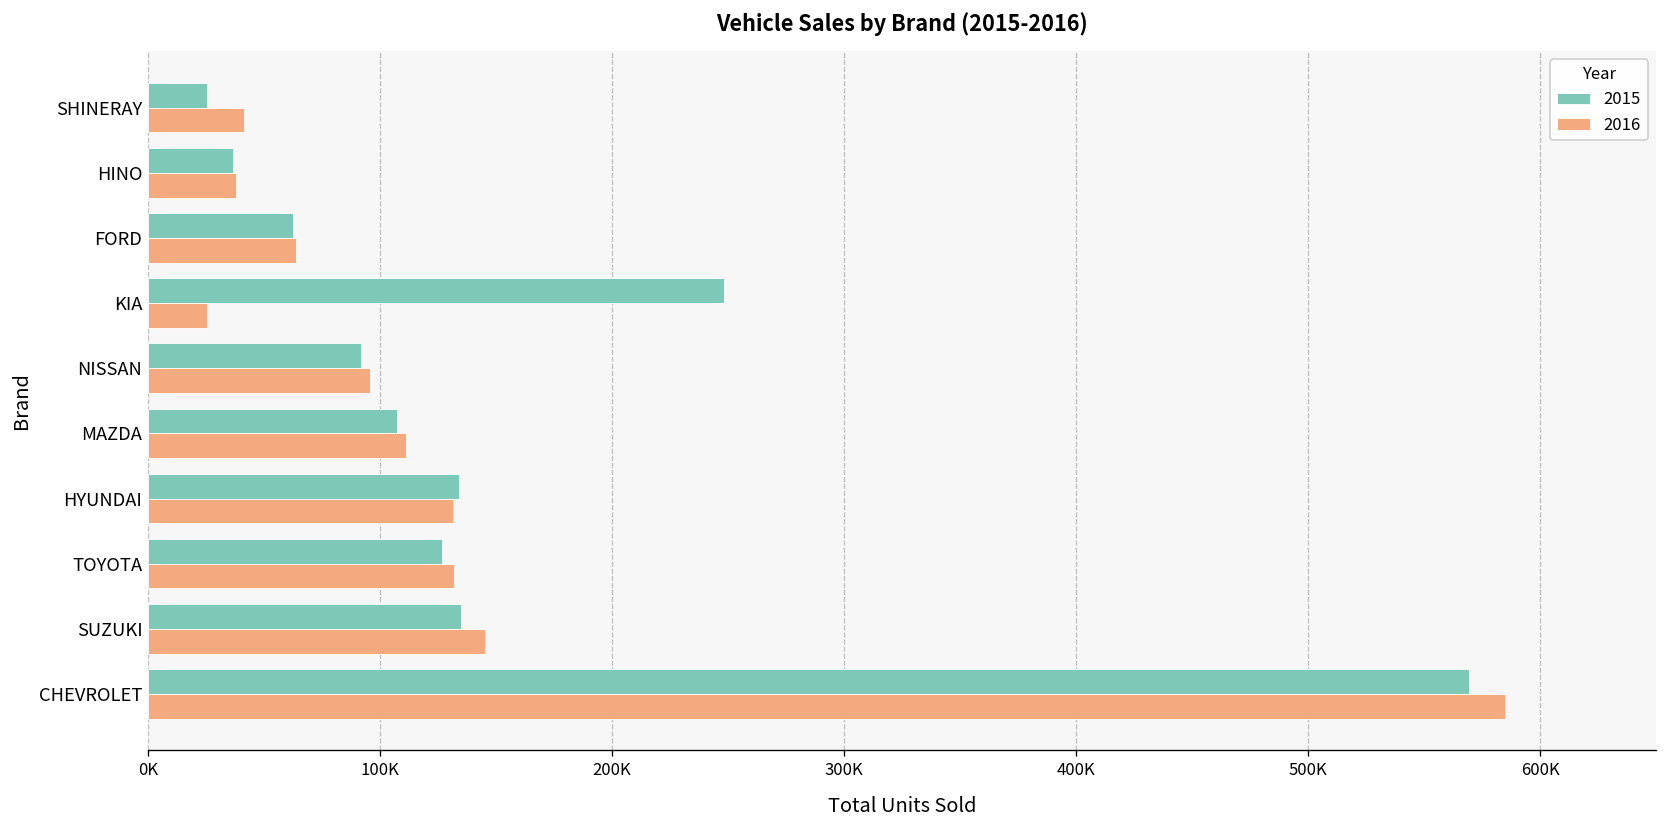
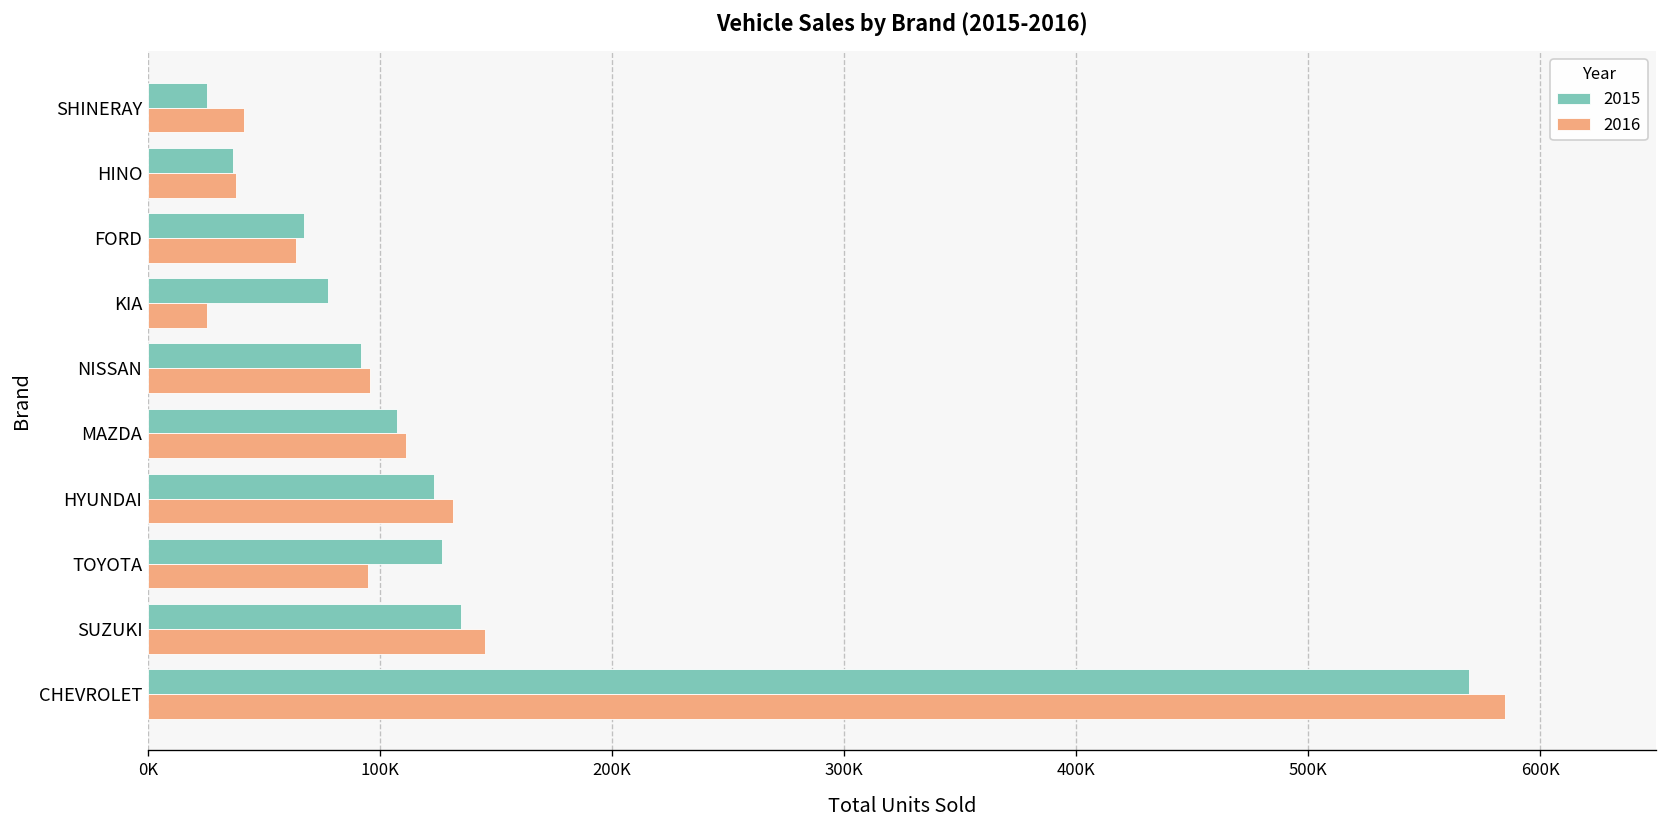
  {
    "2015": {
      "SHINERAY": 25000,
      "HINO": 37000,
-     "FORD": 62000,
-     "KIA": 248000,
+     "FORD": 67000,
+     "KIA": 77000,
      "NISSAN": 92000,
      "MAZDA": 107000,
-     "HYUNDAI": 134000,
+     "HYUNDAI": 123000,
      "TOYOTA": 127000,
      "SUZUKI": 135000,
      "CHEVROLET": 569000
    },
    "2016": {
      "SHINERAY": 41000,
      "HINO": 38000,
      "FORD": 64000,
      "KIA": 25000,
      "NISSAN": 96000,
      "MAZDA": 111000,
      "HYUNDAI": 131000,
-     "TOYOTA": 132000,
+     "TOYOTA": 95000,
      "SUZUKI": 145000,
      "CHEVROLET": 585000
    }
  }
